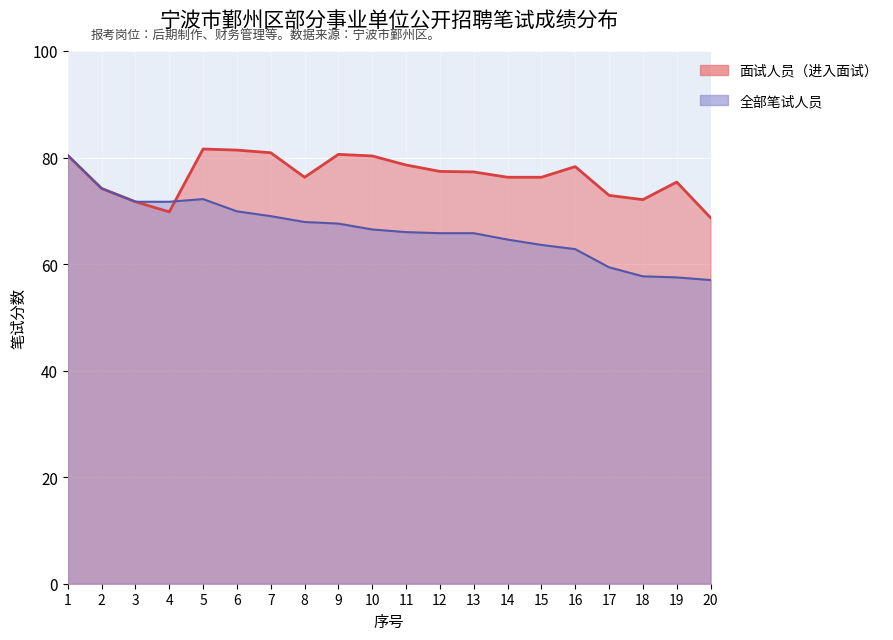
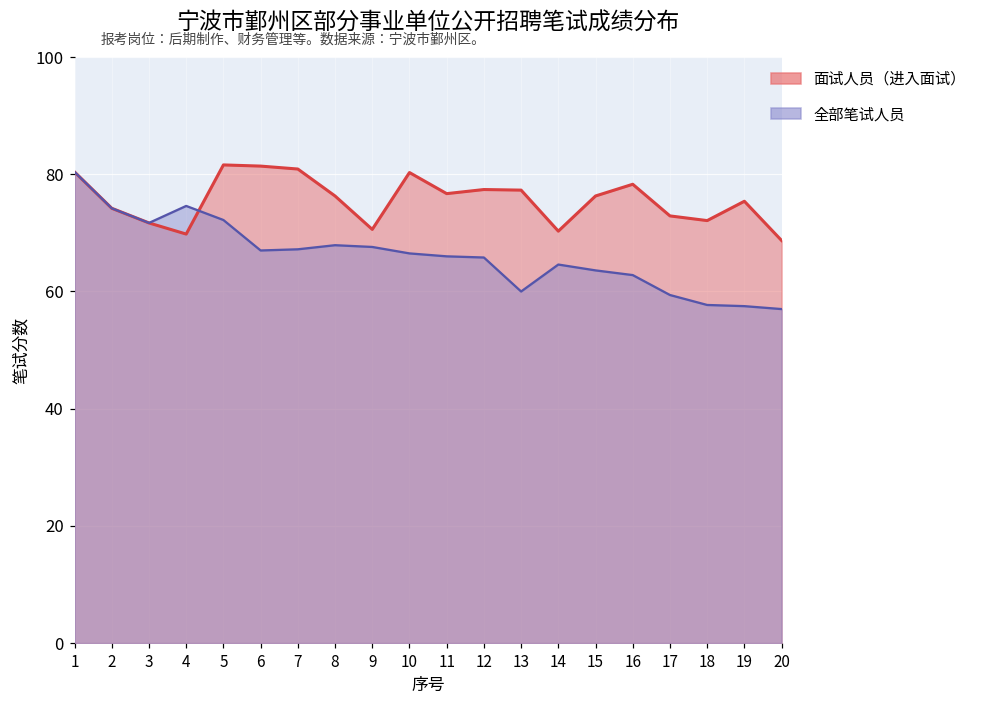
  {
    "面试人员（进入面试）": {
      "4": 70,
      "5": 82,
      "6": 81,
      "7": 81,
      "8": 76,
-     "9": 81,
+     "9": 71,
      "10": 80,
-     "11": 79,
+     "11": 77,
      "12": 77,
      "13": 77,
-     "14": 76,
+     "14": 70,
      "15": 76,
      "16": 78,
      "17": 73,
      "18": 72,
      "19": 75,
      "20": 69
    },
    "全部笔试人员": {
-     "4": 72,
+     "4": 75,
      "5": 72,
-     "6": 70,
-     "7": 69,
+     "6": 67,
+     "7": 67,
      "8": 68,
      "9": 68,
      "10": 67,
      "11": 66,
      "12": 66,
-     "13": 66,
+     "13": 60,
      "14": 65,
      "15": 64,
      "16": 63,
      "17": 59,
      "18": 58,
      "19": 58,
      "20": 57
    }
  }
